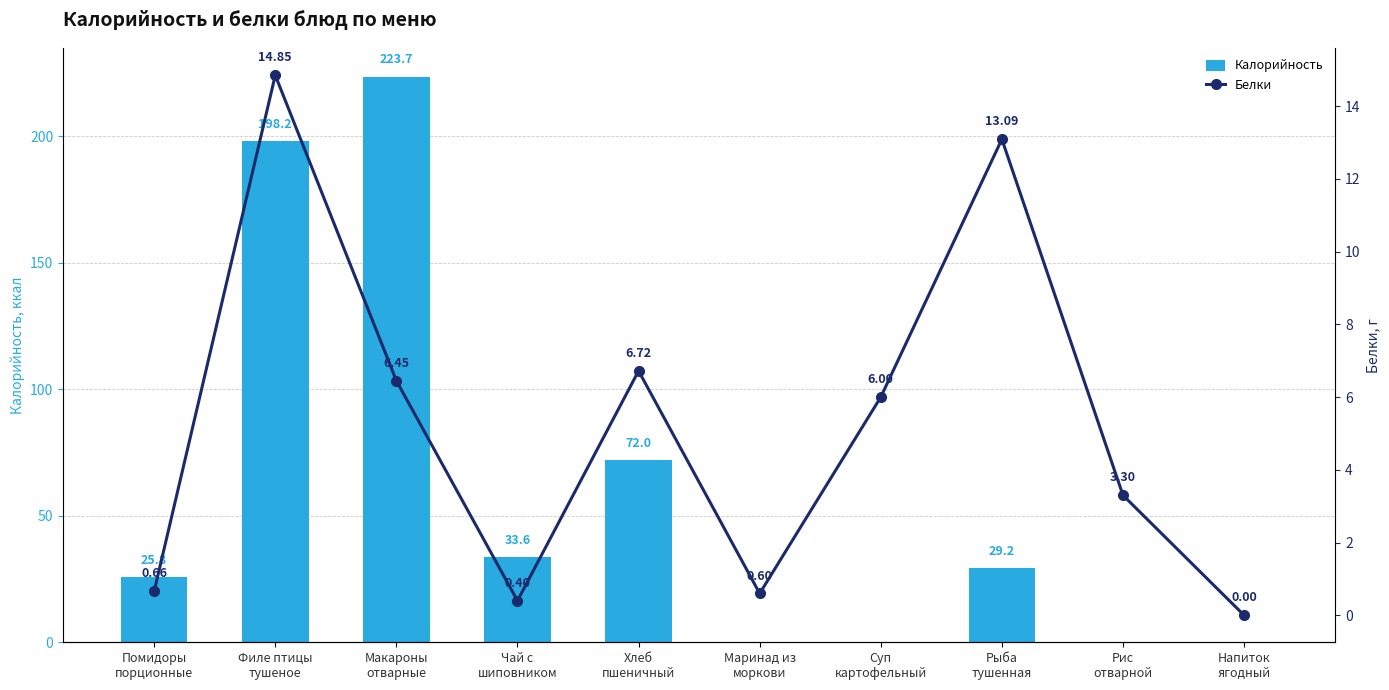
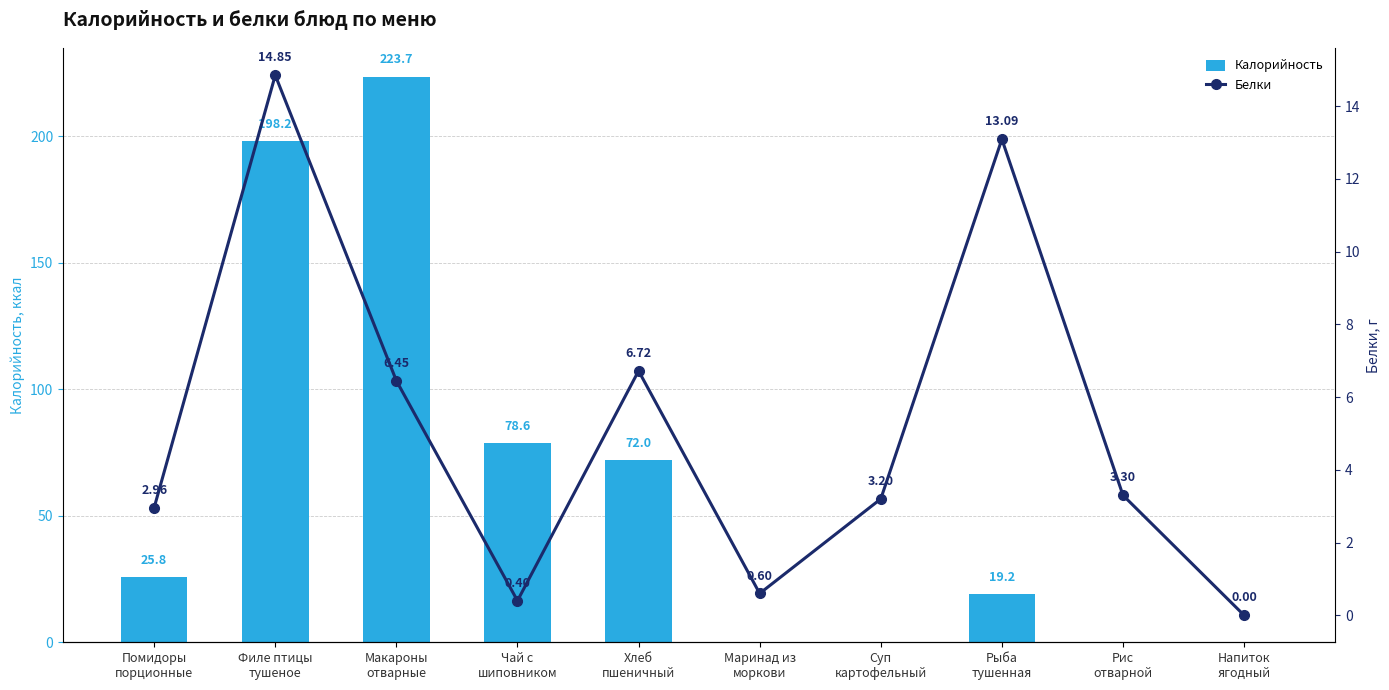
  {
    "Калорийность": {
      "Помидоры порционные": 25.8,
      "Филе птицы тушеное": 198.2,
      "Макароны отварные": 223.7,
-     "Чай с шиповником": 33.6,
+     "Чай с шиповником": 78.6,
      "Хлеб пшеничный": 72.0,
-     "Рыба тушенная": 29.2
+     "Рыба тушенная": 19.2
    },
    "Белки": {
-     "Помидоры порционные": 0.66,
+     "Помидоры порционные": 2.96,
      "Филе птицы тушеное": 14.85,
      "Макароны отварные": 6.45,
      "Чай с шиповником": 0.40,
      "Хлеб пшеничный": 6.72,
      "Маринад из моркови": 0.60,
-     "Суп картофельный": 6.00,
+     "Суп картофельный": 3.20,
      "Рыба тушенная": 13.09,
      "Рис отварной": 3.30,
      "Напиток ягодный": 0.00
    }
  }
